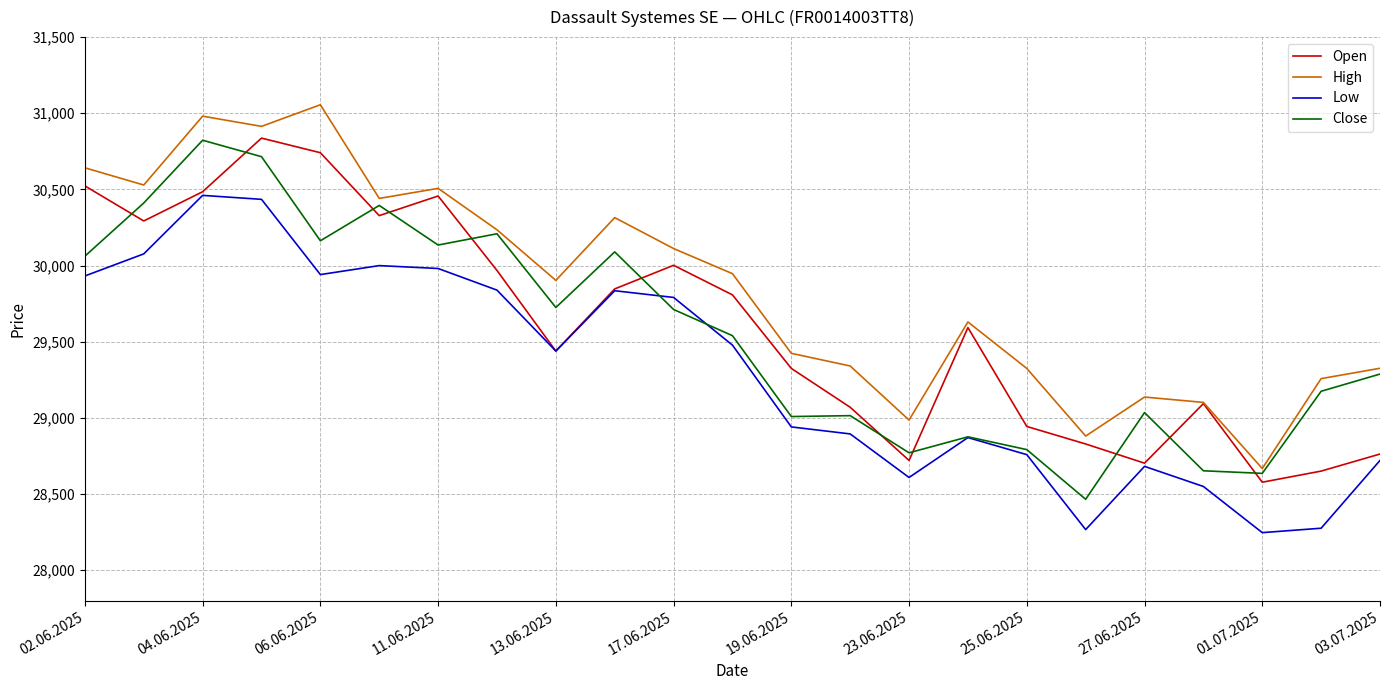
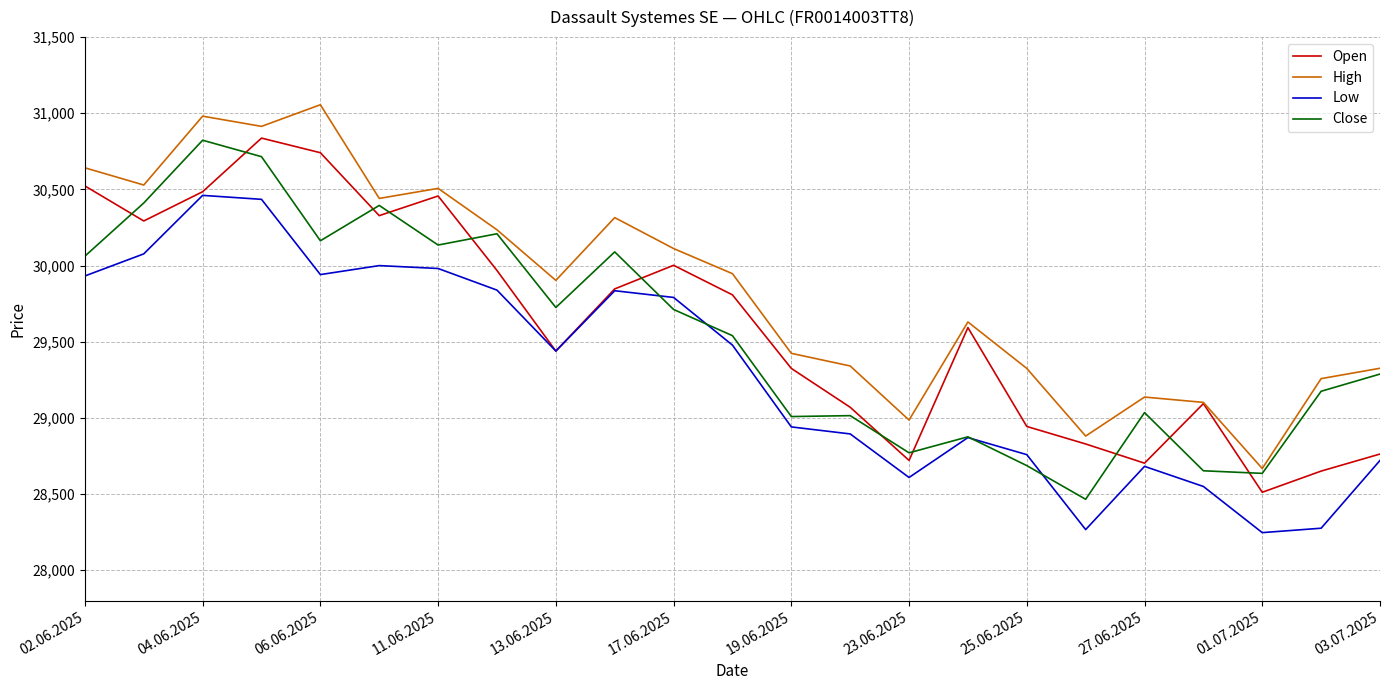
  {
    "Open": {
      "02.06.2025": "30,520",
      "04.06.2025": "30,490",
      "06.06.2025": "30,740",
      "11.06.2025": "30,460",
      "17.06.2025": "30,000",
      "19.06.2025": "29,330",
      "23.06.2025": "28,720",
      "25.06.2025": "28,940",
      "27.06.2025": "28,700",
-     "01.07.2025": "28,580",
+     "01.07.2025": "28,510",
      "03.07.2025": "28,760"
    },
    "High": {
      "02.06.2025": "30,640",
      "04.06.2025": "30,980",
      "06.06.2025": "31,060",
      "11.06.2025": "30,510",
      "13.06.2025": "29,900",
      "17.06.2025": "30,110",
      "19.06.2025": "29,420",
      "23.06.2025": "28,990",
      "25.06.2025": "29,330",
      "27.06.2025": "29,140",
      "01.07.2025": "28,670",
      "03.07.2025": "29,330"
    },
    "Low": {
      "02.06.2025": "29,930",
      "04.06.2025": "30,460",
      "06.06.2025": "29,940",
      "11.06.2025": "29,980",
      "17.06.2025": "29,790",
      "19.06.2025": "28,940",
      "23.06.2025": "28,610",
      "25.06.2025": "28,760",
      "27.06.2025": "28,680",
      "01.07.2025": "28,250",
      "03.07.2025": "28,720"
    },
    "Close": {
      "02.06.2025": "30,060",
      "04.06.2025": "30,820",
      "06.06.2025": "30,160",
      "11.06.2025": "30,140",
      "13.06.2025": "29,730",
      "17.06.2025": "29,710",
      "19.06.2025": "29,010",
      "23.06.2025": "28,770",
-     "25.06.2025": "28,790",
+     "25.06.2025": "28,690",
      "27.06.2025": "29,040",
      "01.07.2025": "28,640",
      "03.07.2025": "29,290"
    }
  }
